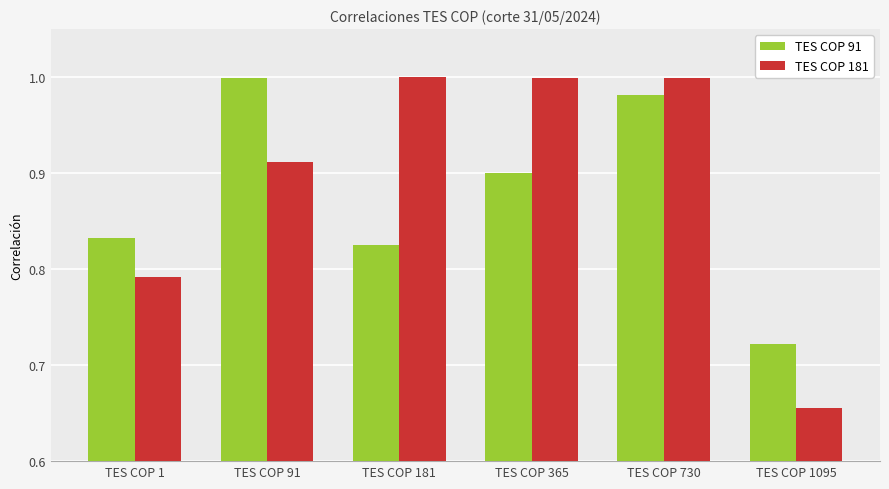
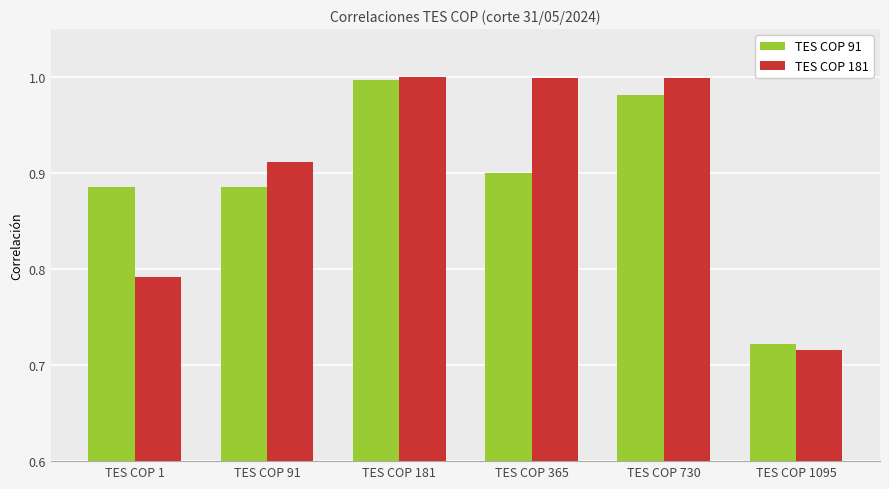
  {
    "TES COP 91": {
-     "TES COP 1": 0.83,
-     "TES COP 91": 1.00,
-     "TES COP 181": 0.83,
+     "TES COP 1": 0.89,
+     "TES COP 91": 0.89,
+     "TES COP 181": 1.00,
      "TES COP 365": 0.90,
      "TES COP 730": 0.98,
      "TES COP 1095": 0.72
    },
    "TES COP 181": {
      "TES COP 1": 0.79,
      "TES COP 91": 0.91,
      "TES COP 181": 1.00,
      "TES COP 365": 1.00,
      "TES COP 730": 1.00,
-     "TES COP 1095": 0.66
+     "TES COP 1095": 0.72
    }
  }
